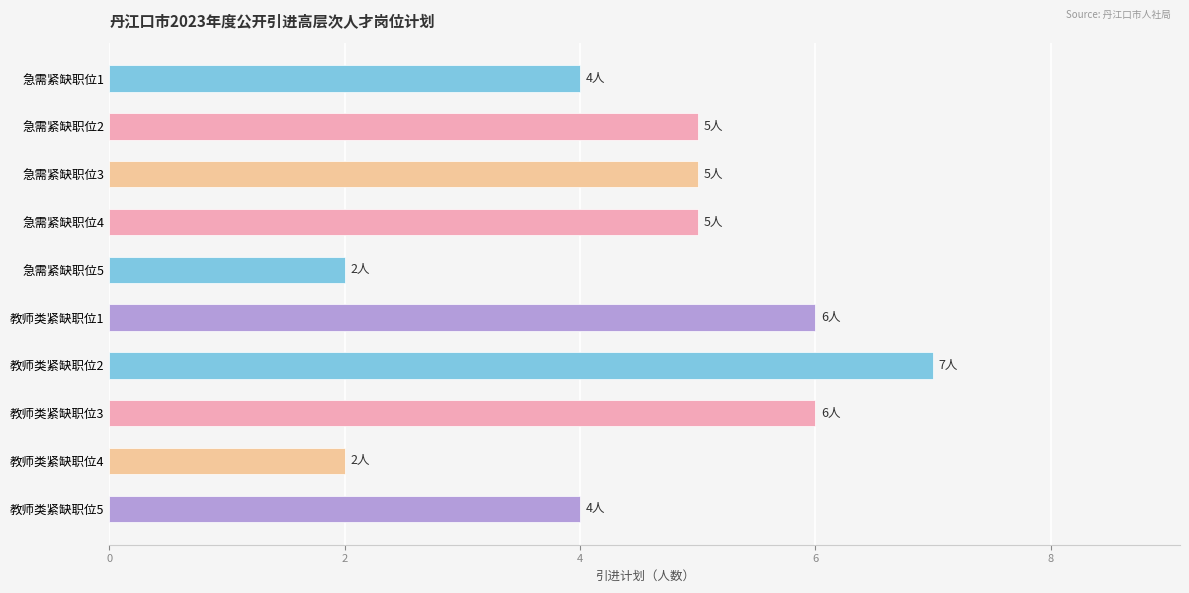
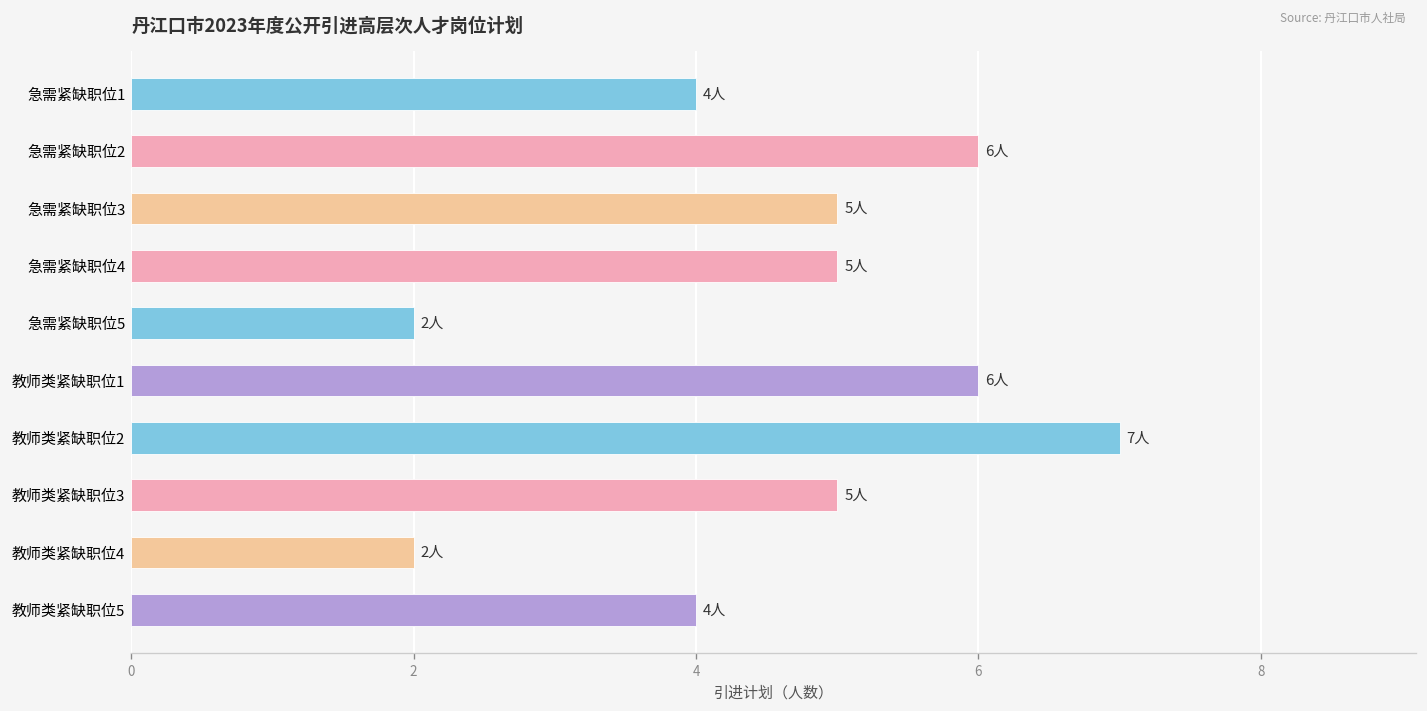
  {
    "急需紧缺职位1": "4人",
-   "急需紧缺职位2": "5人",
+   "急需紧缺职位2": "6人",
    "急需紧缺职位3": "5人",
    "急需紧缺职位4": "5人",
    "急需紧缺职位5": "2人",
    "教师类紧缺职位1": "6人",
    "教师类紧缺职位2": "7人",
-   "教师类紧缺职位3": "6人",
+   "教师类紧缺职位3": "5人",
    "教师类紧缺职位4": "2人",
    "教师类紧缺职位5": "4人"
  }
